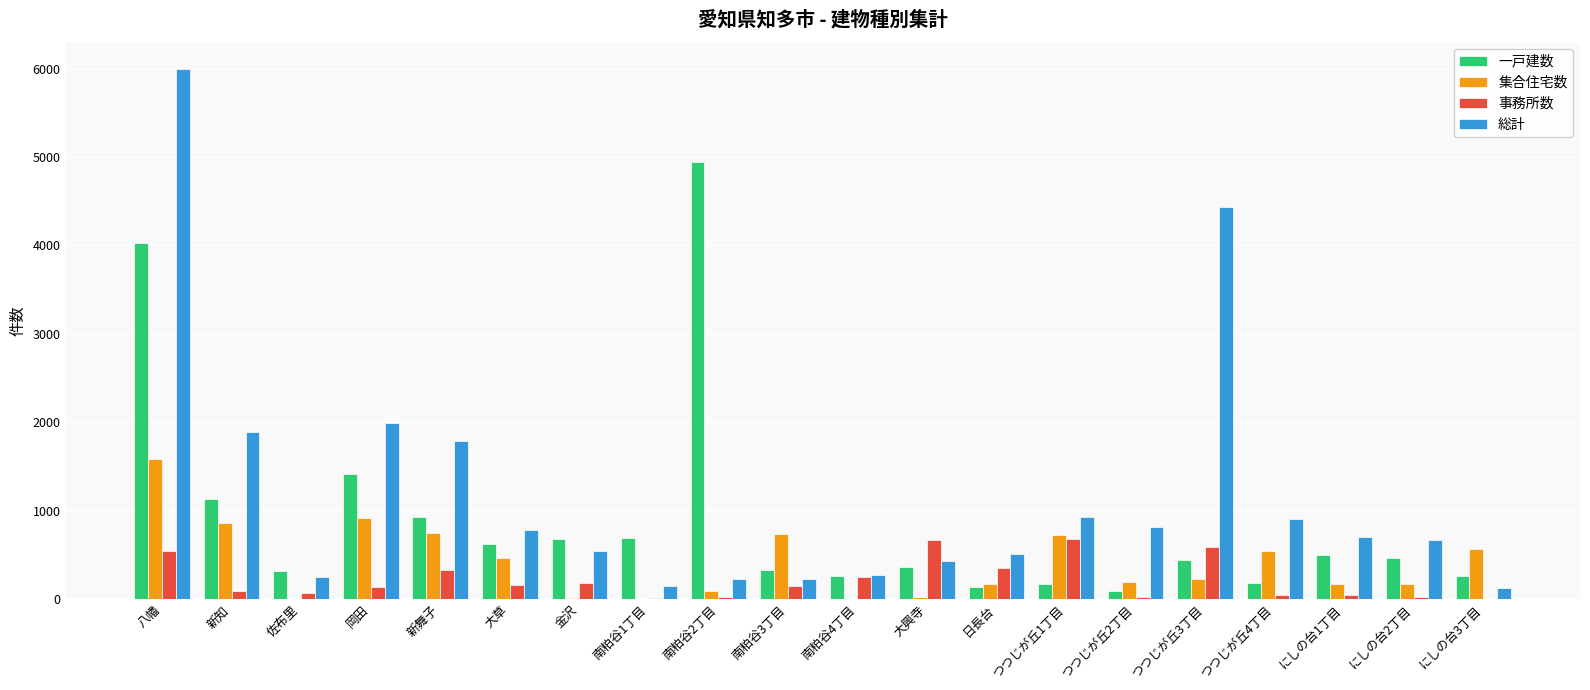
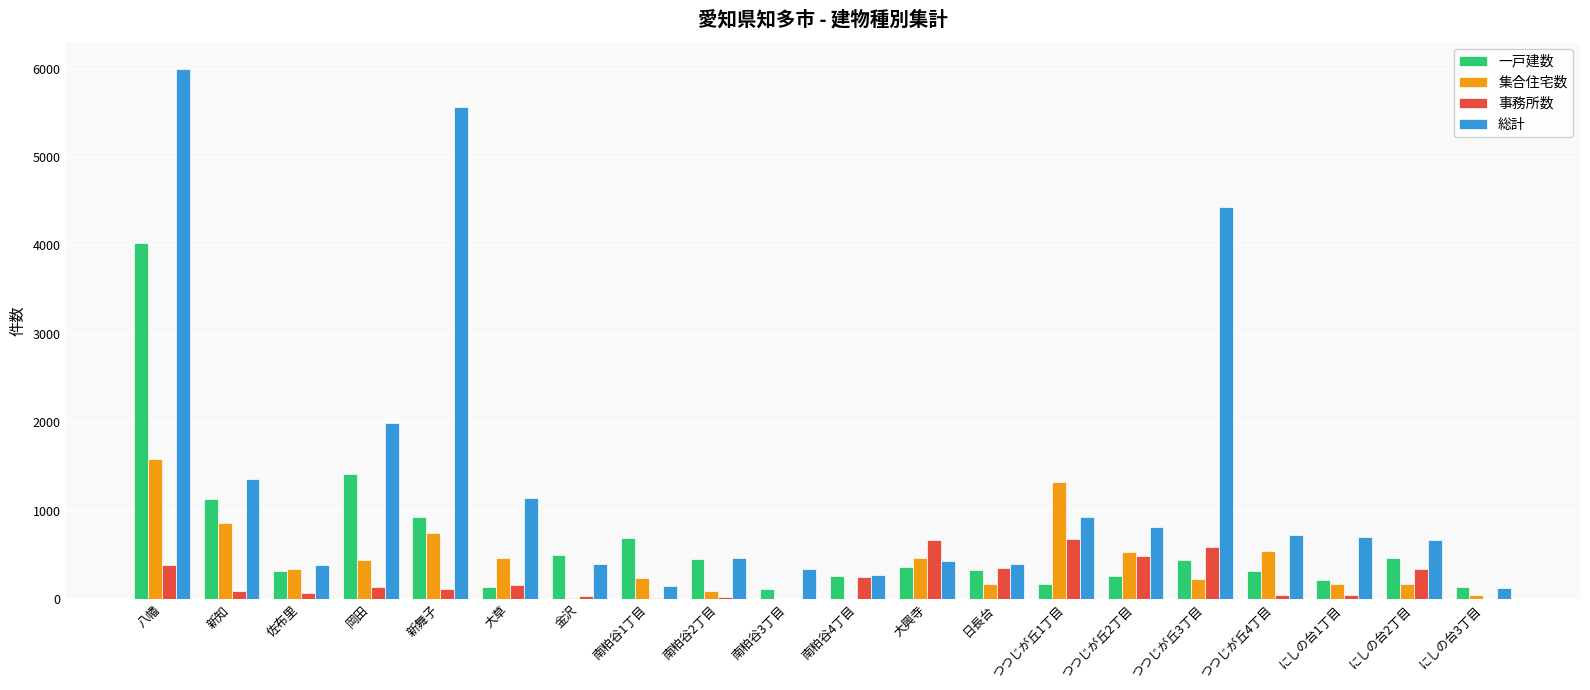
  {
    "一戸建数": {
      "八幡": 4000,
      "新知": 1100,
      "佐布里": 300,
      "岡田": 1400,
      "新舞子": 900,
-     "大草": 600,
-     "金沢": 700,
+     "大草": 100,
+     "金沢": 500,
      "南粕谷1丁目": 700,
-     "南粕谷2丁目": 4900,
-     "南粕谷3丁目": 300,
+     "南粕谷2丁目": 500,
+     "南粕谷3丁目": 100,
      "南粕谷4丁目": 300,
      "大興寺": 400,
-     "日長台": 100,
+     "日長台": 300,
      "つつじが丘1丁目": 200,
-     "つつじが丘2丁目": 100,
+     "つつじが丘2丁目": 300,
      "つつじが丘3丁目": 400,
-     "つつじが丘4丁目": 200,
-     "にしの台1丁目": 500,
+     "つつじが丘4丁目": 300,
+     "にしの台1丁目": 200,
      "にしの台2丁目": 500,
-     "にしの台3丁目": 300
+     "にしの台3丁目": 100
    },
    "集合住宅数": {
      "八幡": 1600,
      "新知": 900,
-     "佐布里": 0,
-     "岡田": 900,
+     "佐布里": 300,
+     "岡田": 400,
      "新舞子": 800,
      "大草": 500,
-     "南粕谷1丁目": 0,
+     "南粕谷1丁目": 200,
      "南粕谷2丁目": 100,
-     "南粕谷3丁目": 700,
+     "南粕谷3丁目": 0,
      "南粕谷4丁目": 0,
-     "大興寺": 0,
+     "大興寺": 500,
      "日長台": 200,
-     "つつじが丘1丁目": 700,
-     "つつじが丘2丁目": 200,
+     "つつじが丘1丁目": 1300,
+     "つつじが丘2丁目": 500,
      "つつじが丘3丁目": 200,
      "つつじが丘4丁目": 500,
      "にしの台1丁目": 200,
      "にしの台2丁目": 200,
-     "にしの台3丁目": 600
+     "にしの台3丁目": 100
    },
    "事務所数": {
-     "八幡": 500,
+     "八幡": 400,
      "新知": 100,
      "佐布里": 100,
      "岡田": 100,
-     "新舞子": 300,
+     "新舞子": 100,
      "大草": 200,
-     "金沢": 200,
-     "南粕谷3丁目": 200,
+     "金沢": 0,
+     "南粕谷3丁目": 0,
      "南粕谷4丁目": 200,
      "大興寺": 700,
      "日長台": 300,
      "つつじが丘1丁目": 700,
-     "つつじが丘2丁目": 0,
+     "つつじが丘2丁目": 500,
      "つつじが丘3丁目": 600,
      "つつじが丘4丁目": 0,
      "にしの台1丁目": 0,
-     "にしの台2丁目": 0
+     "にしの台2丁目": 300
    },
    "総計": {
      "八幡": 6000,
-     "新知": 1900,
-     "佐布里": 300,
+     "新知": 1400,
+     "佐布里": 400,
      "岡田": 2000,
-     "新舞子": 1800,
-     "大草": 800,
-     "金沢": 500,
+     "新舞子": 5600,
+     "大草": 1100,
+     "金沢": 400,
      "南粕谷1丁目": 200,
-     "南粕谷2丁目": 200,
-     "南粕谷3丁目": 200,
+     "南粕谷2丁目": 500,
+     "南粕谷3丁目": 300,
      "南粕谷4丁目": 300,
      "大興寺": 400,
-     "日長台": 500,
+     "日長台": 400,
      "つつじが丘1丁目": 900,
      "つつじが丘2丁目": 800,
      "つつじが丘3丁目": 4400,
-     "つつじが丘4丁目": 900,
+     "つつじが丘4丁目": 700,
      "にしの台1丁目": 700,
      "にしの台2丁目": 700,
      "にしの台3丁目": 100
    }
  }
